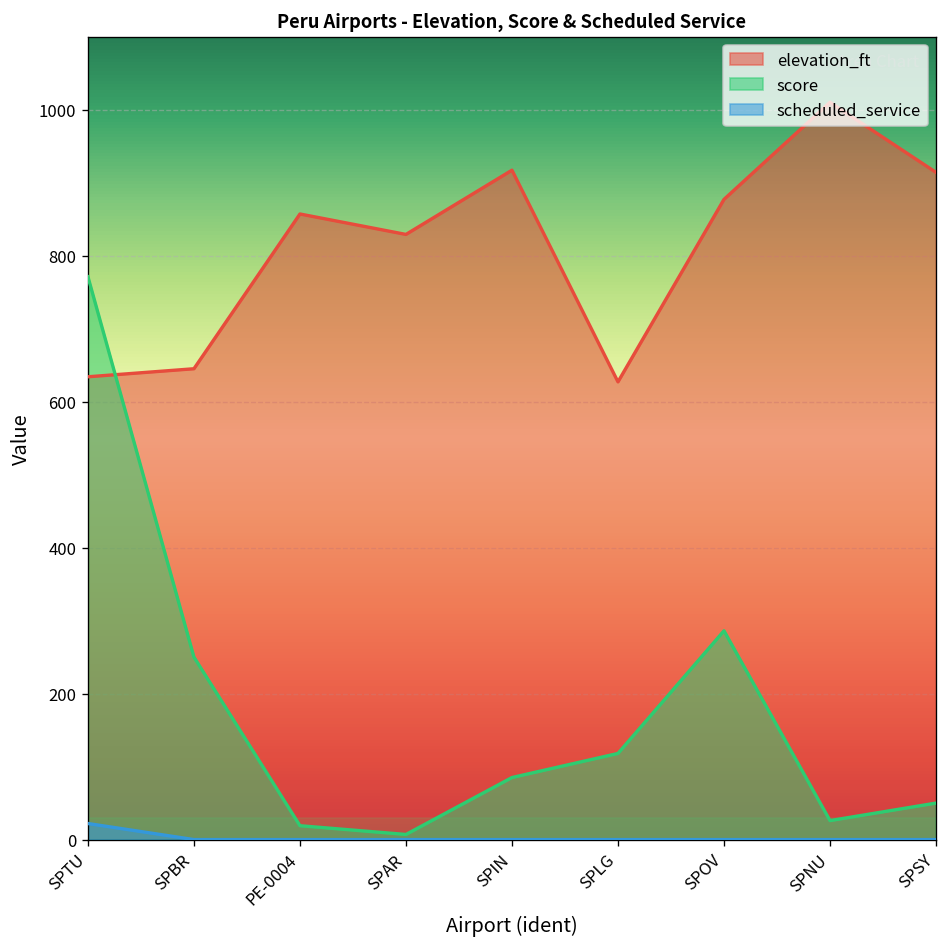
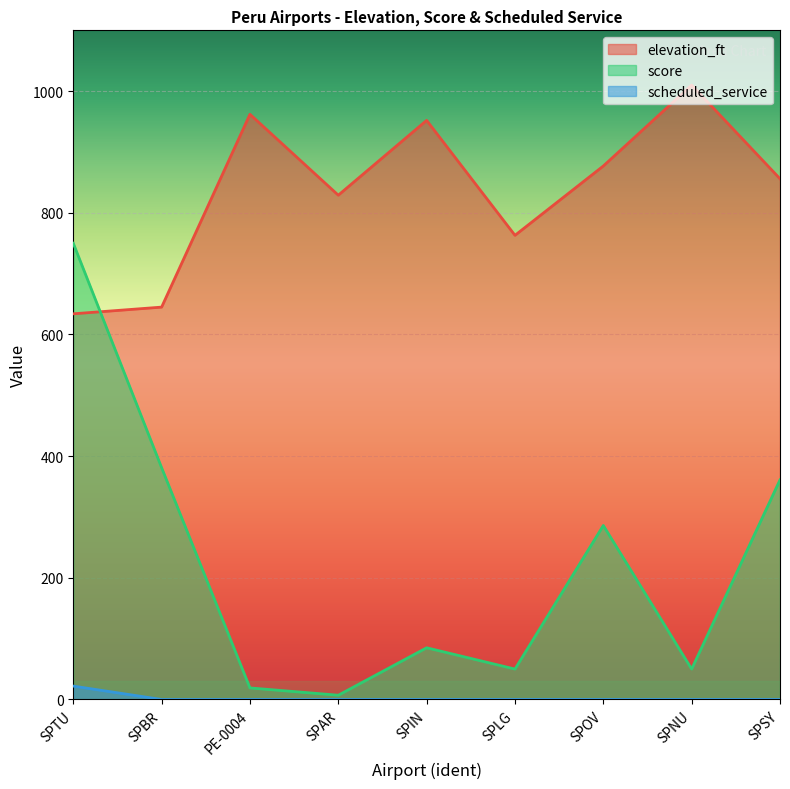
  {
    "elevation_ft": {
      "SPTU": 630,
      "SPBR": 650,
-     "PE-0004": 860,
+     "PE-0004": 960,
      "SPAR": 830,
-     "SPIN": 920,
-     "SPLG": 630,
+     "SPIN": 950,
+     "SPLG": 760,
      "SPOV": 880,
-     "SPSY": 910
+     "SPSY": 860
    },
    "score": {
-     "SPTU": 770,
-     "SPBR": 250,
+     "SPTU": 750,
+     "SPBR": 380,
      "PE-0004": 20,
      "SPAR": 10,
      "SPIN": 90,
-     "SPLG": 120,
+     "SPLG": 50,
      "SPOV": 290,
-     "SPNU": 30,
-     "SPSY": 50
+     "SPNU": 50,
+     "SPSY": 360
    },
    "scheduled_service": {
      "SPTU": 20,
      "SPBR": 0,
      "PE-0004": 0,
      "SPAR": 0,
      "SPIN": 0,
      "SPLG": 0,
      "SPOV": 0,
      "SPNU": 0,
      "SPSY": 0
    }
  }
